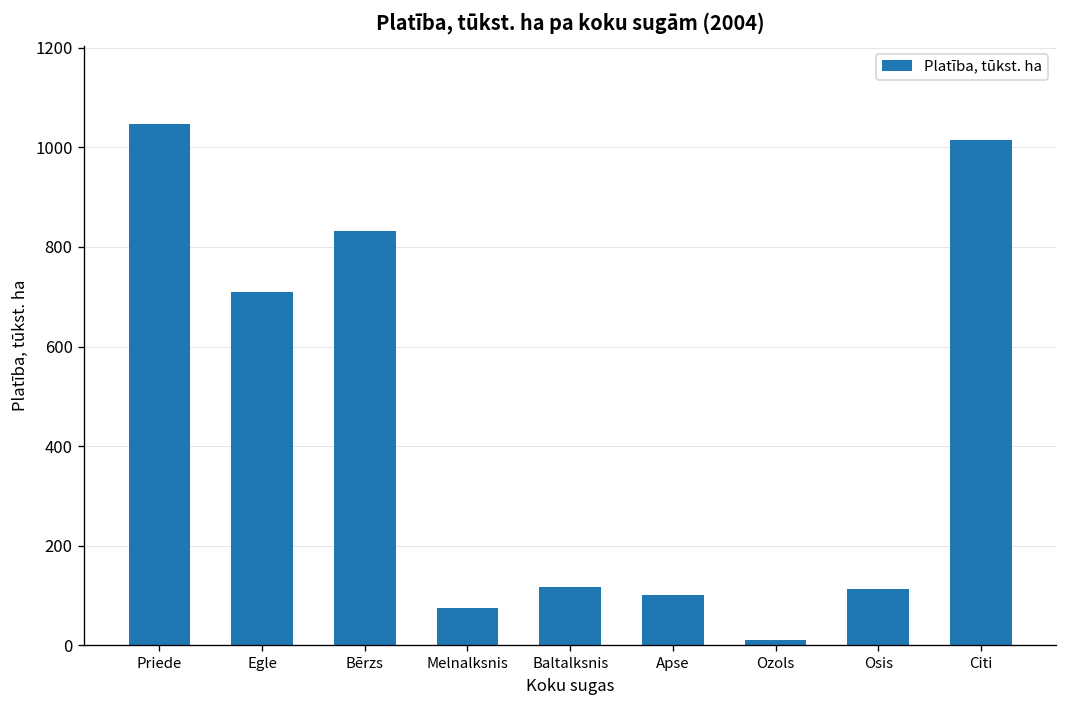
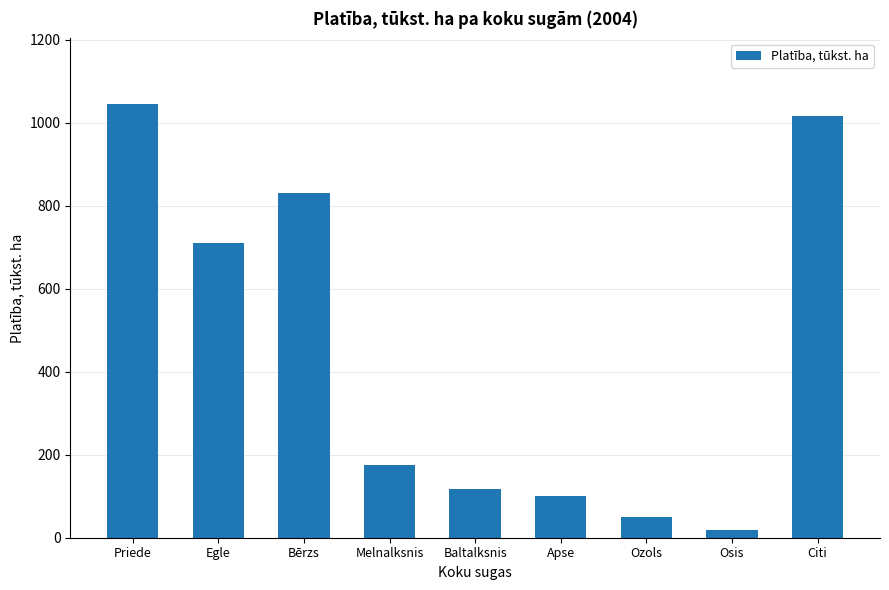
  {
    "Priede": 1050,
    "Egle": 710,
    "Bērzs": 830,
-   "Melnalksnis": 70,
+   "Melnalksnis": 170,
    "Baltalksnis": 120,
    "Apse": 100,
-   "Ozols": 10,
-   "Osis": 110,
+   "Ozols": 50,
+   "Osis": 20,
    "Citi": 1020
  }
